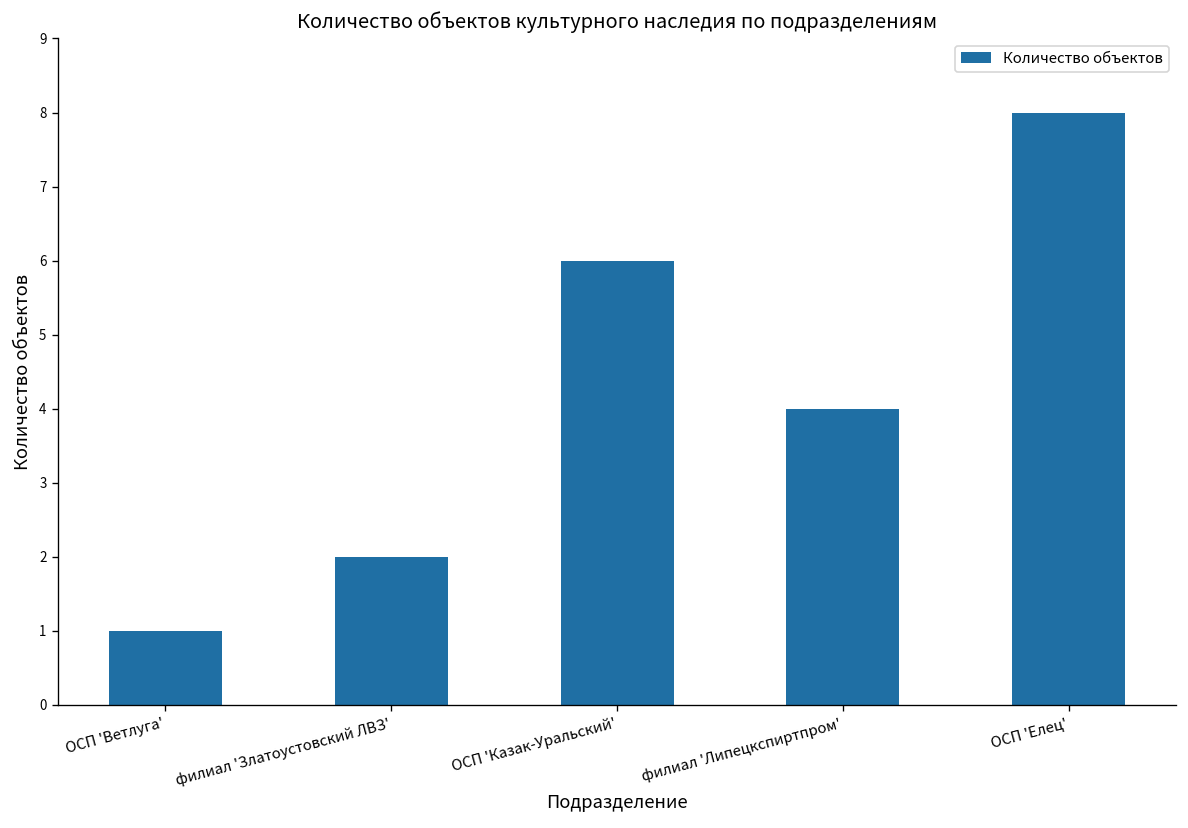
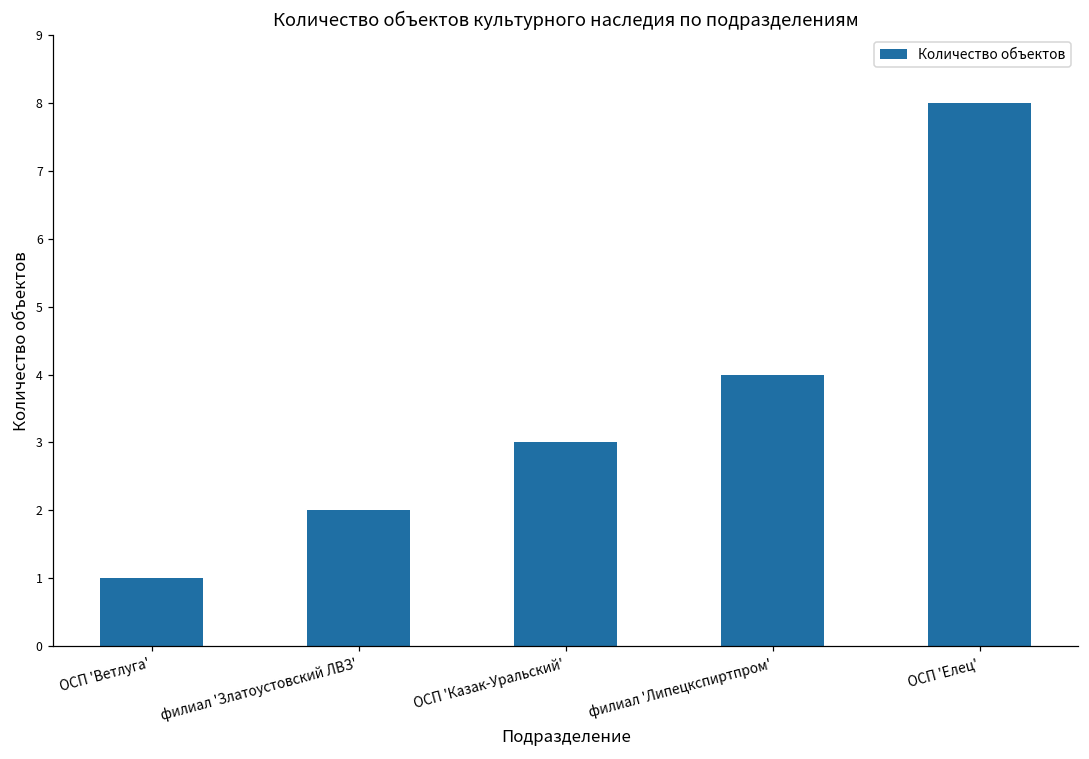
  {
    "ОСП 'Ветлуга'": 1,
    "филиал 'Златоустовский ЛВЗ'": 2,
-   "ОСП 'Казак-Уральский'": 6,
+   "ОСП 'Казак-Уральский'": 3,
    "филиал 'Липецкспиртпром'": 4,
    "ОСП 'Елец'": 8
  }
